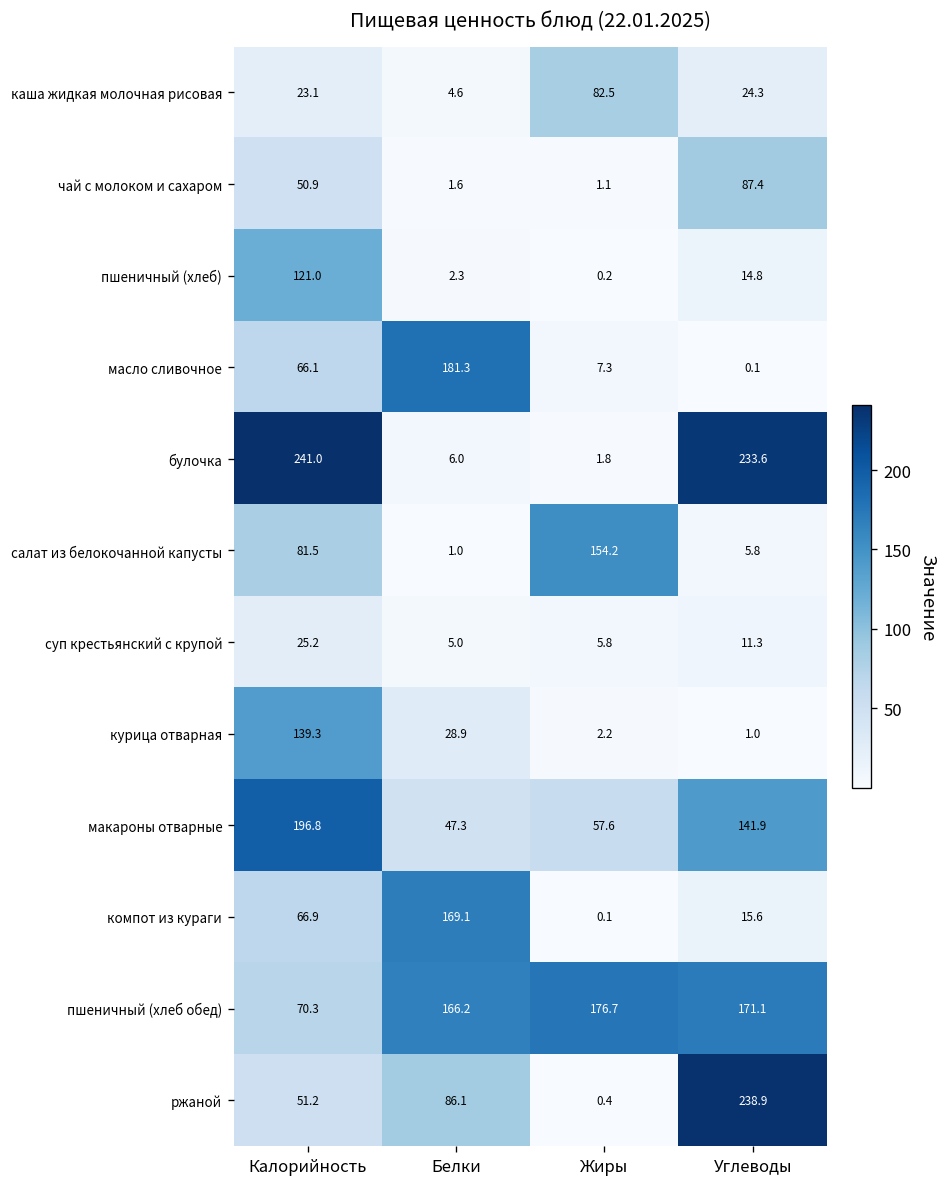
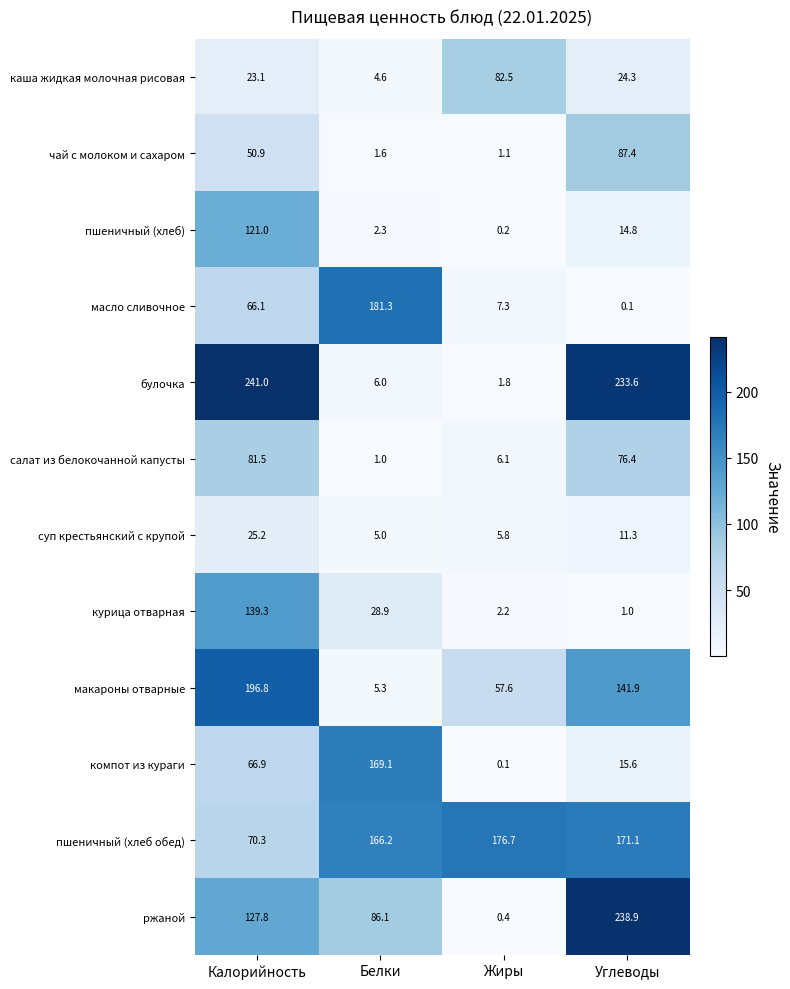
  {
    "каша жидкая молочная рисовая": {
      "Калорийность": 23.1,
      "Белки": 4.6,
      "Жиры": 82.5,
      "Углеводы": 24.3
    },
    "чай с молоком и сахаром": {
      "Калорийность": 50.9,
      "Белки": 1.6,
      "Жиры": 1.1,
      "Углеводы": 87.4
    },
    "пшеничный (хлеб)": {
      "Калорийность": 121.0,
      "Белки": 2.3,
      "Жиры": 0.2,
      "Углеводы": 14.8
    },
    "масло сливочное": {
      "Калорийность": 66.1,
      "Белки": 181.3,
      "Жиры": 7.3,
      "Углеводы": 0.1
    },
    "булочка": {
      "Калорийность": 241.0,
      "Белки": 6.0,
      "Жиры": 1.8,
      "Углеводы": 233.6
    },
    "салат из белокочанной капусты": {
      "Калорийность": 81.5,
      "Белки": 1.0,
-     "Жиры": 154.2,
-     "Углеводы": 5.8
+     "Жиры": 6.1,
+     "Углеводы": 76.4
    },
    "суп крестьянский с крупой": {
      "Калорийность": 25.2,
      "Белки": 5.0,
      "Жиры": 5.8,
      "Углеводы": 11.3
    },
    "курица отварная": {
      "Калорийность": 139.3,
      "Белки": 28.9,
      "Жиры": 2.2,
      "Углеводы": 1.0
    },
    "макароны отварные": {
      "Калорийность": 196.8,
-     "Белки": 47.3,
+     "Белки": 5.3,
      "Жиры": 57.6,
      "Углеводы": 141.9
    },
    "компот из кураги": {
      "Калорийность": 66.9,
      "Белки": 169.1,
      "Жиры": 0.1,
      "Углеводы": 15.6
    },
    "пшеничный (хлеб обед)": {
      "Калорийность": 70.3,
      "Белки": 166.2,
      "Жиры": 176.7,
      "Углеводы": 171.1
    },
    "ржаной": {
-     "Калорийность": 51.2,
+     "Калорийность": 127.8,
      "Белки": 86.1,
      "Жиры": 0.4,
      "Углеводы": 238.9
    }
  }
